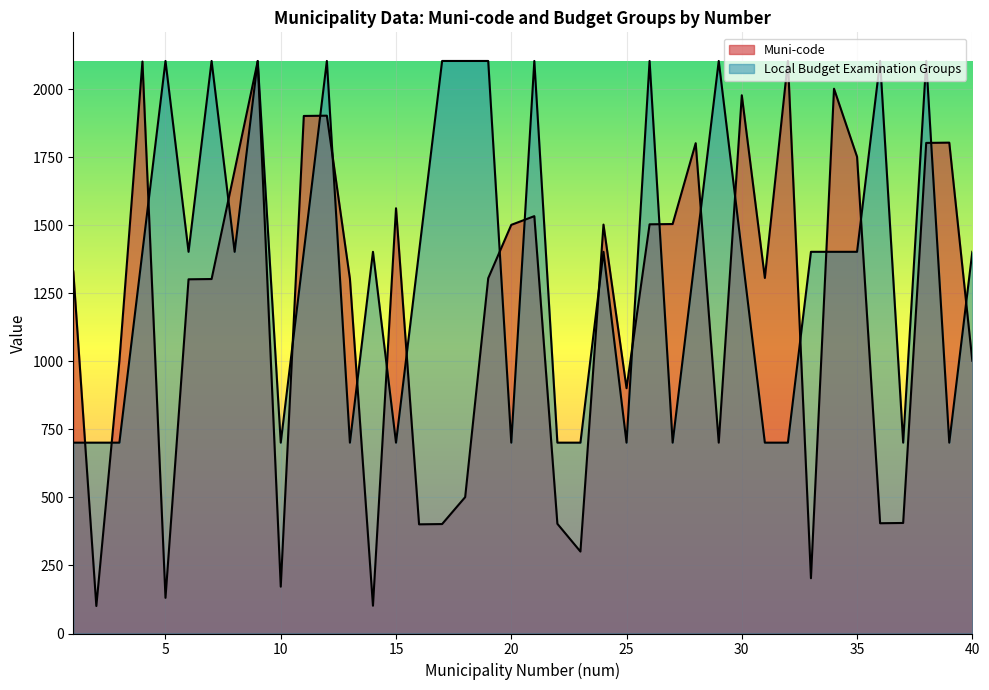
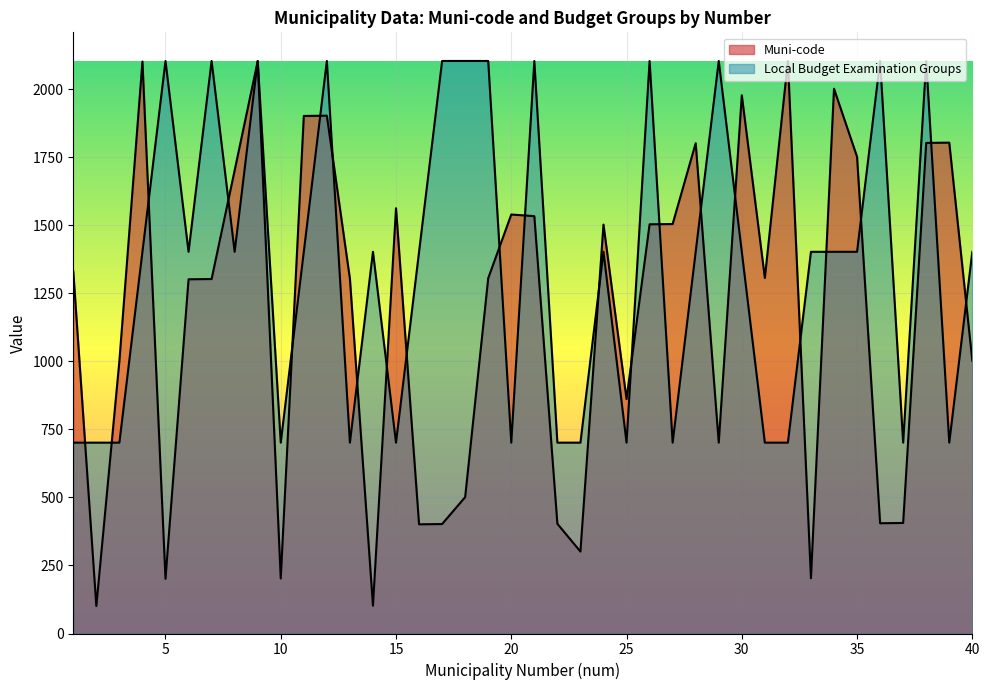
  {
    "Muni-code": {
-     "5": 130,
-     "10": 170,
+     "5": 200,
+     "10": 200,
      "15": 1560,
-     "20": 1500,
-     "25": 900,
+     "20": 1540,
+     "25": 860,
      "30": 1980,
      "35": 1750,
      "40": 1000
    },
    "Local Budget Examination Groups": {
      "5": 2100,
      "10": 700,
      "15": 700,
      "20": 700,
      "25": 700,
      "30": 1400,
      "35": 1400,
      "40": 1400
    }
  }
